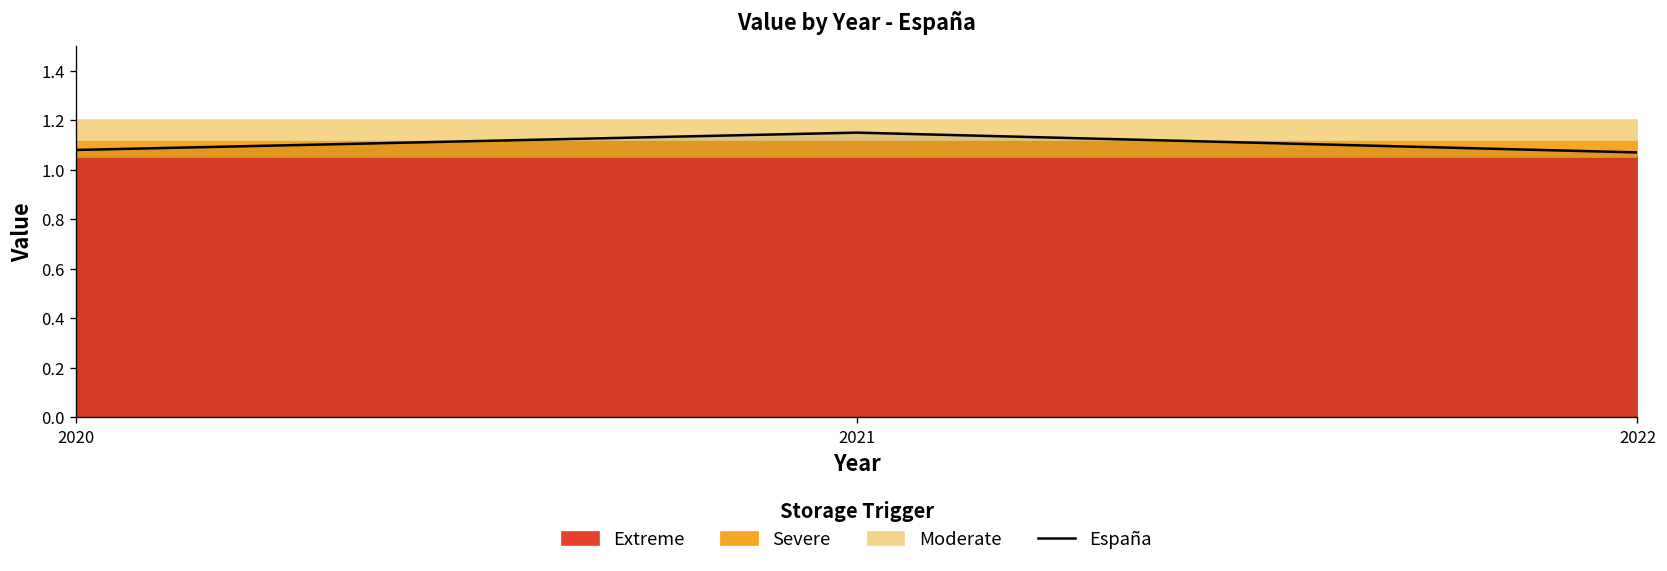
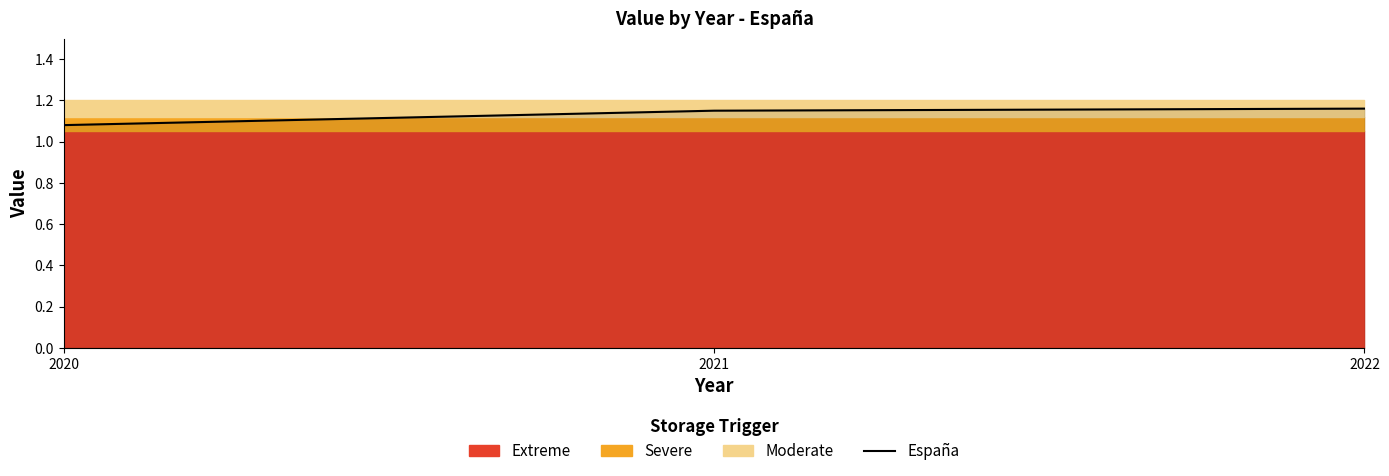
  {
    "España": {
      "2020": 1.08,
      "2021": 1.15,
-     "2022": 1.07
+     "2022": 1.16
    },
    "Moderate": {
      "2020": 0.08,
      "2021": 0.08,
      "2022": 0.08
    }
  }
